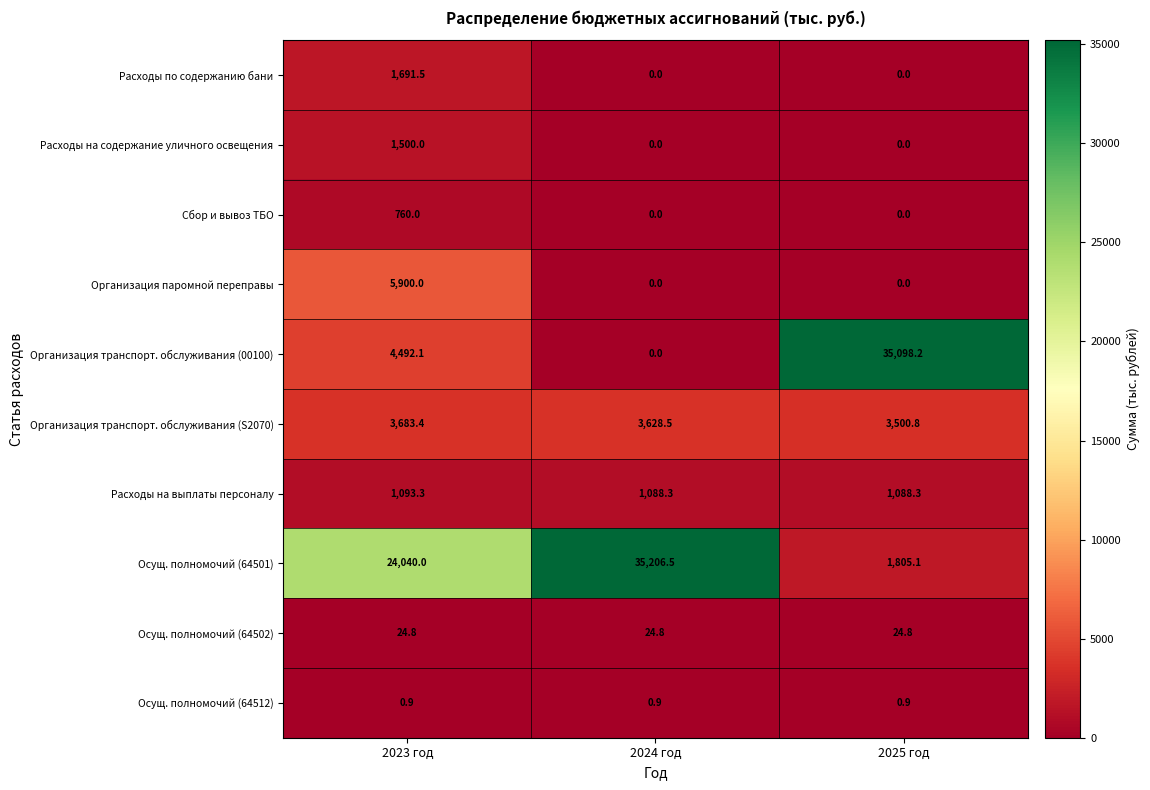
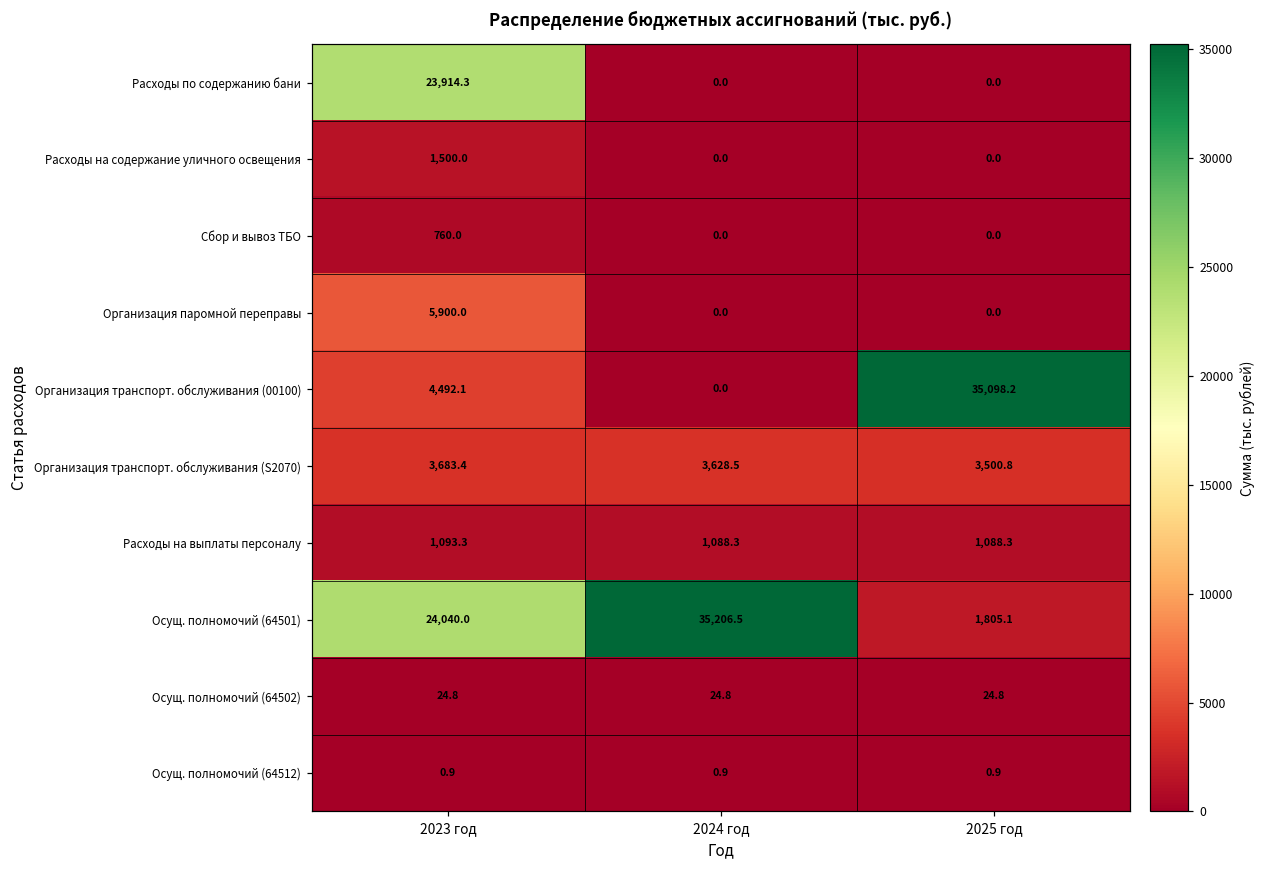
  {
    "Расходы по содержанию бани": {
-     "2023 год": "1,691.5",
+     "2023 год": "23,914.3",
      "2024 год": "0.0",
      "2025 год": "0.0"
    },
    "Расходы на содержание уличного освещения": {
      "2023 год": "1,500.0",
      "2024 год": "0.0",
      "2025 год": "0.0"
    },
    "Сбор и вывоз ТБО": {
      "2023 год": "760.0",
      "2024 год": "0.0",
      "2025 год": "0.0"
    },
    "Организация паромной переправы": {
      "2023 год": "5,900.0",
      "2024 год": "0.0",
      "2025 год": "0.0"
    },
    "Организация транспорт. обслуживания (00100)": {
      "2023 год": "4,492.1",
      "2024 год": "0.0",
      "2025 год": "35,098.2"
    },
    "Организация транспорт. обслуживания (S2070)": {
      "2023 год": "3,683.4",
      "2024 год": "3,628.5",
      "2025 год": "3,500.8"
    },
    "Расходы на выплаты персоналу": {
      "2023 год": "1,093.3",
      "2024 год": "1,088.3",
      "2025 год": "1,088.3"
    },
    "Осущ. полномочий (64501)": {
      "2023 год": "24,040.0",
      "2024 год": "35,206.5",
      "2025 год": "1,805.1"
    },
    "Осущ. полномочий (64502)": {
      "2023 год": "24.8",
      "2024 год": "24.8",
      "2025 год": "24.8"
    },
    "Осущ. полномочий (64512)": {
      "2023 год": "0.9",
      "2024 год": "0.9",
      "2025 год": "0.9"
    }
  }
